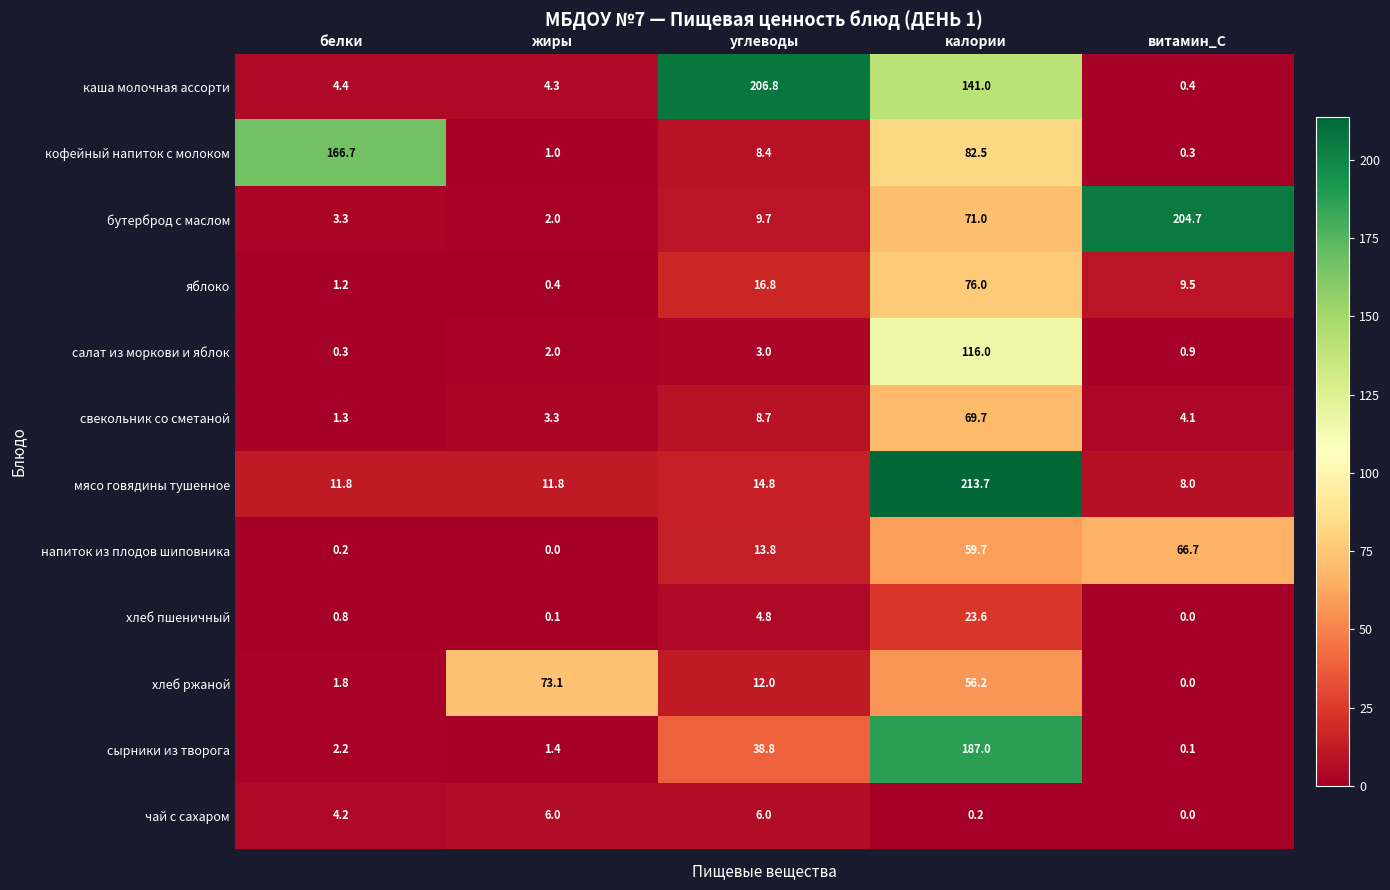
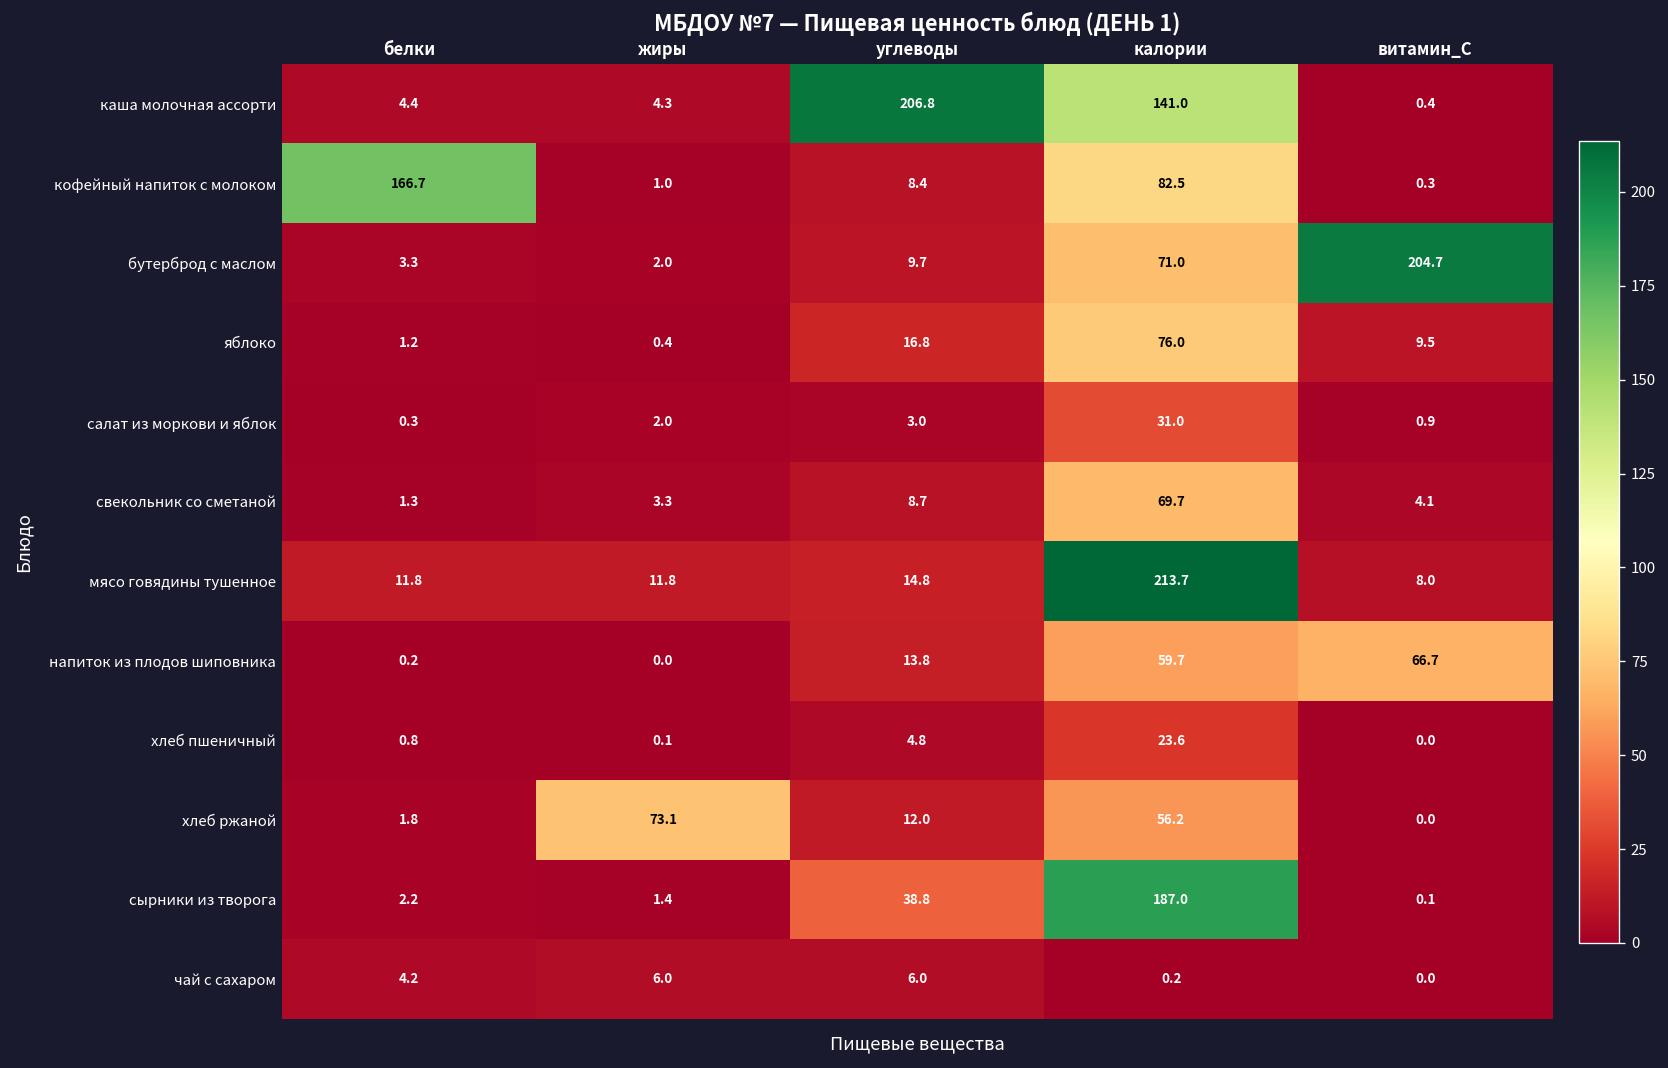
  {
    "каша молочная ассорти": {
      "белки": 4.4,
      "жиры": 4.3,
      "углеводы": 206.8,
      "калории": 141.0,
      "витамин_С": 0.4
    },
    "кофейный напиток с молоком": {
      "белки": 166.7,
      "жиры": 1.0,
      "углеводы": 8.4,
      "калории": 82.5,
      "витамин_С": 0.3
    },
    "бутерброд с маслом": {
      "белки": 3.3,
      "жиры": 2.0,
      "углеводы": 9.7,
      "калории": 71.0,
      "витамин_С": 204.7
    },
    "яблоко": {
      "белки": 1.2,
      "жиры": 0.4,
      "углеводы": 16.8,
      "калории": 76.0,
      "витамин_С": 9.5
    },
    "салат из моркови и яблок": {
      "белки": 0.3,
      "жиры": 2.0,
      "углеводы": 3.0,
-     "калории": 116.0,
+     "калории": 31.0,
      "витамин_С": 0.9
    },
    "свекольник со сметаной": {
      "белки": 1.3,
      "жиры": 3.3,
      "углеводы": 8.7,
      "калории": 69.7,
      "витамин_С": 4.1
    },
    "мясо говядины тушенное": {
      "белки": 11.8,
      "жиры": 11.8,
      "углеводы": 14.8,
      "калории": 213.7,
      "витамин_С": 8.0
    },
    "напиток из плодов шиповника": {
      "белки": 0.2,
      "жиры": 0.0,
      "углеводы": 13.8,
      "калории": 59.7,
      "витамин_С": 66.7
    },
    "хлеб пшеничный": {
      "белки": 0.8,
      "жиры": 0.1,
      "углеводы": 4.8,
      "калории": 23.6,
      "витамин_С": 0.0
    },
    "хлеб ржаной": {
      "белки": 1.8,
      "жиры": 73.1,
      "углеводы": 12.0,
      "калории": 56.2,
      "витамин_С": 0.0
    },
    "сырники из творога": {
      "белки": 2.2,
      "жиры": 1.4,
      "углеводы": 38.8,
      "калории": 187.0,
      "витамин_С": 0.1
    },
    "чай с сахаром": {
      "белки": 4.2,
      "жиры": 6.0,
      "углеводы": 6.0,
      "калории": 0.2,
      "витамин_С": 0.0
    }
  }
